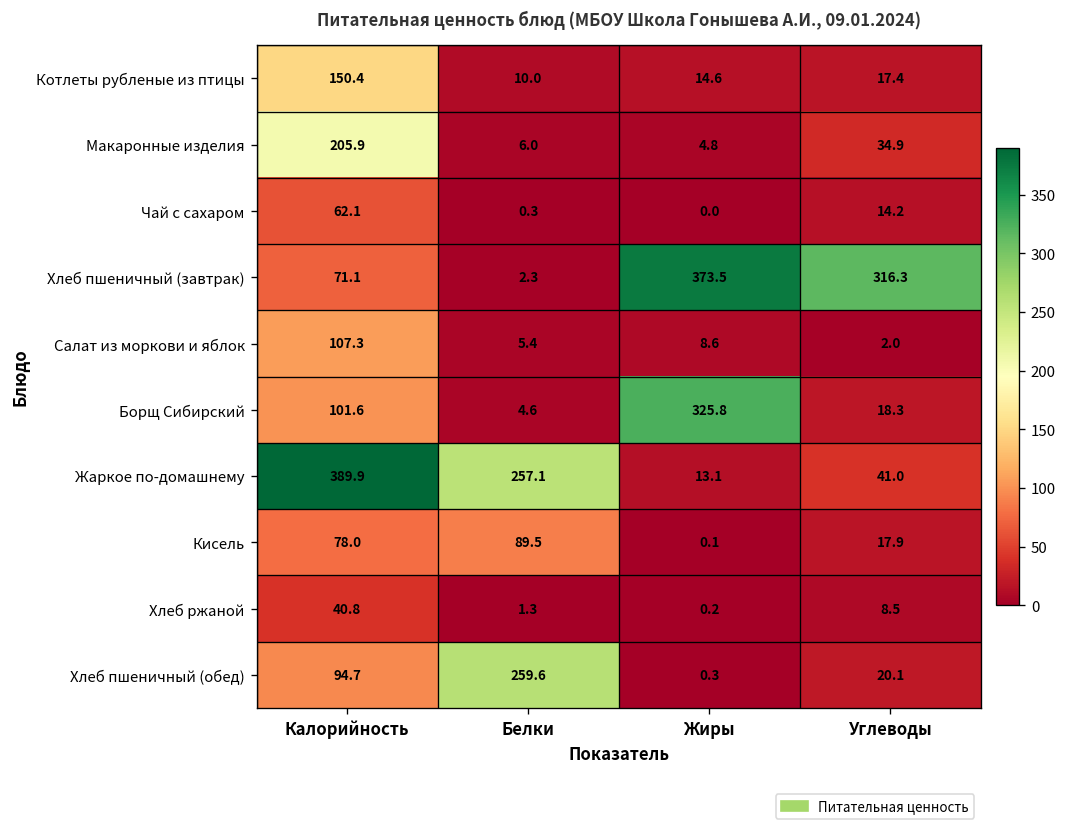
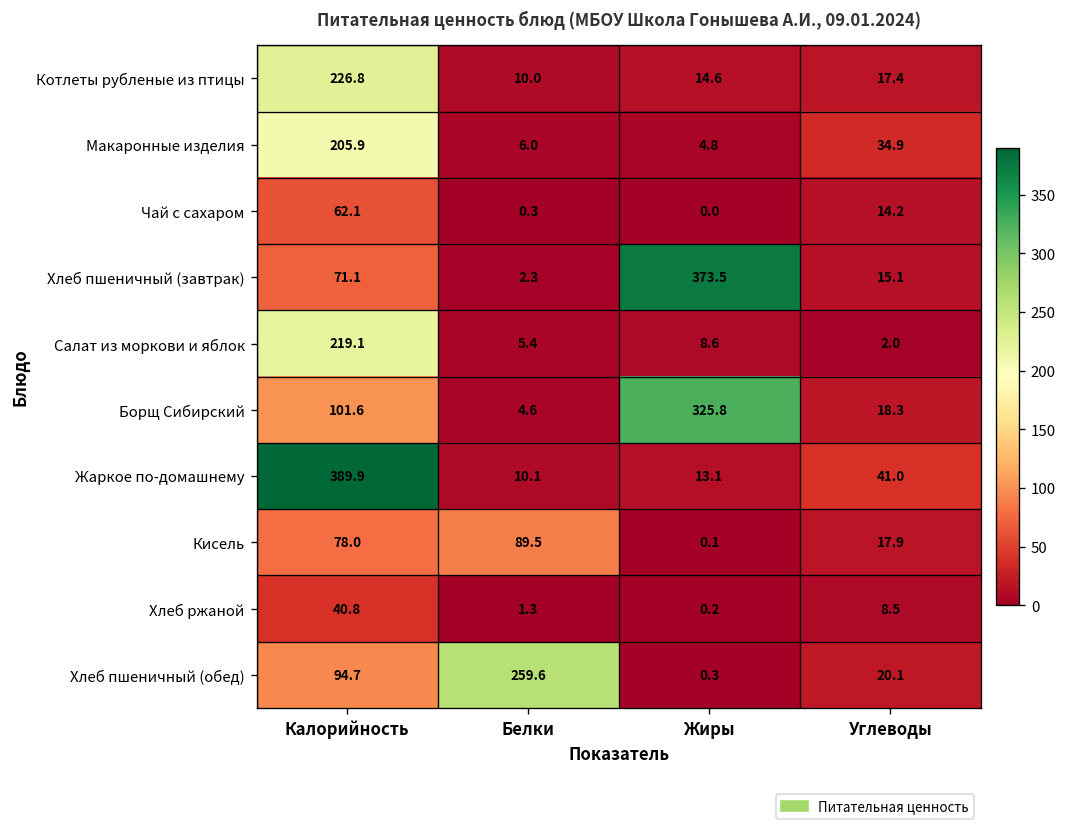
  {
    "Котлеты рубленые из птицы": {
-     "Калорийность": 150.4,
+     "Калорийность": 226.8,
      "Белки": 10.0,
      "Жиры": 14.6,
      "Углеводы": 17.4
    },
    "Макаронные изделия": {
      "Калорийность": 205.9,
      "Белки": 6.0,
      "Жиры": 4.8,
      "Углеводы": 34.9
    },
    "Чай с сахаром": {
      "Калорийность": 62.1,
      "Белки": 0.3,
      "Жиры": 0.0,
      "Углеводы": 14.2
    },
    "Хлеб пшеничный (завтрак)": {
      "Калорийность": 71.1,
      "Белки": 2.3,
      "Жиры": 373.5,
-     "Углеводы": 316.3
+     "Углеводы": 15.1
    },
    "Салат из моркови и яблок": {
-     "Калорийность": 107.3,
+     "Калорийность": 219.1,
      "Белки": 5.4,
      "Жиры": 8.6,
      "Углеводы": 2.0
    },
    "Борщ Сибирский": {
      "Калорийность": 101.6,
      "Белки": 4.6,
      "Жиры": 325.8,
      "Углеводы": 18.3
    },
    "Жаркое по-домашнему": {
      "Калорийность": 389.9,
-     "Белки": 257.1,
+     "Белки": 10.1,
      "Жиры": 13.1,
      "Углеводы": 41.0
    },
    "Кисель": {
      "Калорийность": 78.0,
      "Белки": 89.5,
      "Жиры": 0.1,
      "Углеводы": 17.9
    },
    "Хлеб ржаной": {
      "Калорийность": 40.8,
      "Белки": 1.3,
      "Жиры": 0.2,
      "Углеводы": 8.5
    },
    "Хлеб пшеничный (обед)": {
      "Калорийность": 94.7,
      "Белки": 259.6,
      "Жиры": 0.3,
      "Углеводы": 20.1
    }
  }
